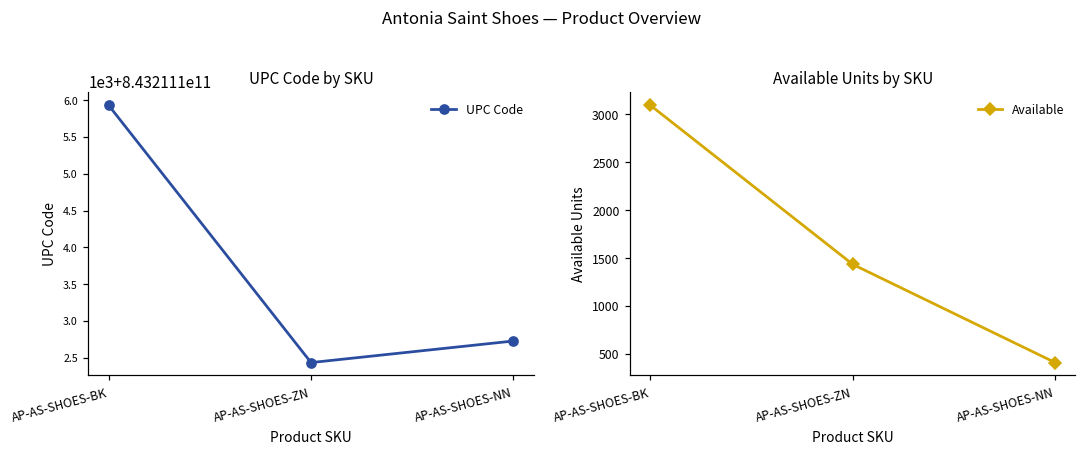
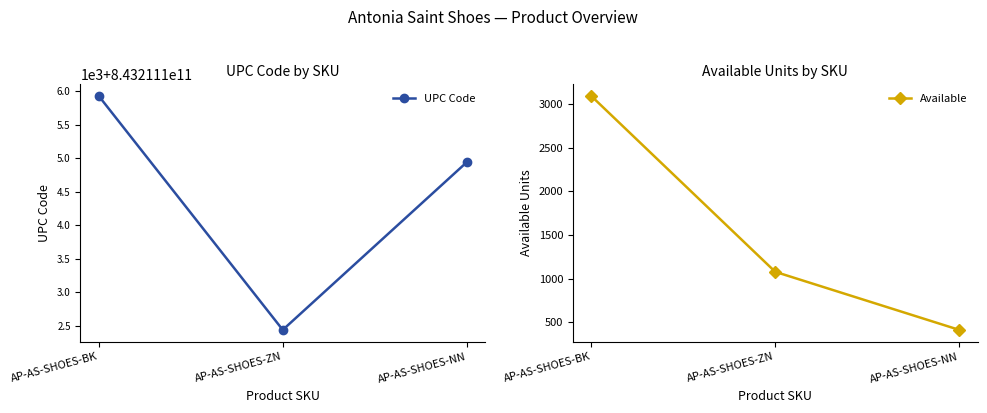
  {
    "UPC Code by SKU": {
      "AP-AS-SHOES-BK": 843211105900,
      "AP-AS-SHOES-ZN": 843211102400,
-     "AP-AS-SHOES-NN": 843211102700
+     "AP-AS-SHOES-NN": 843211104900
    },
    "Available Units by SKU": {
      "AP-AS-SHOES-BK": 3100,
-     "AP-AS-SHOES-ZN": 1400,
+     "AP-AS-SHOES-ZN": 1100,
      "AP-AS-SHOES-NN": 400
    }
  }
